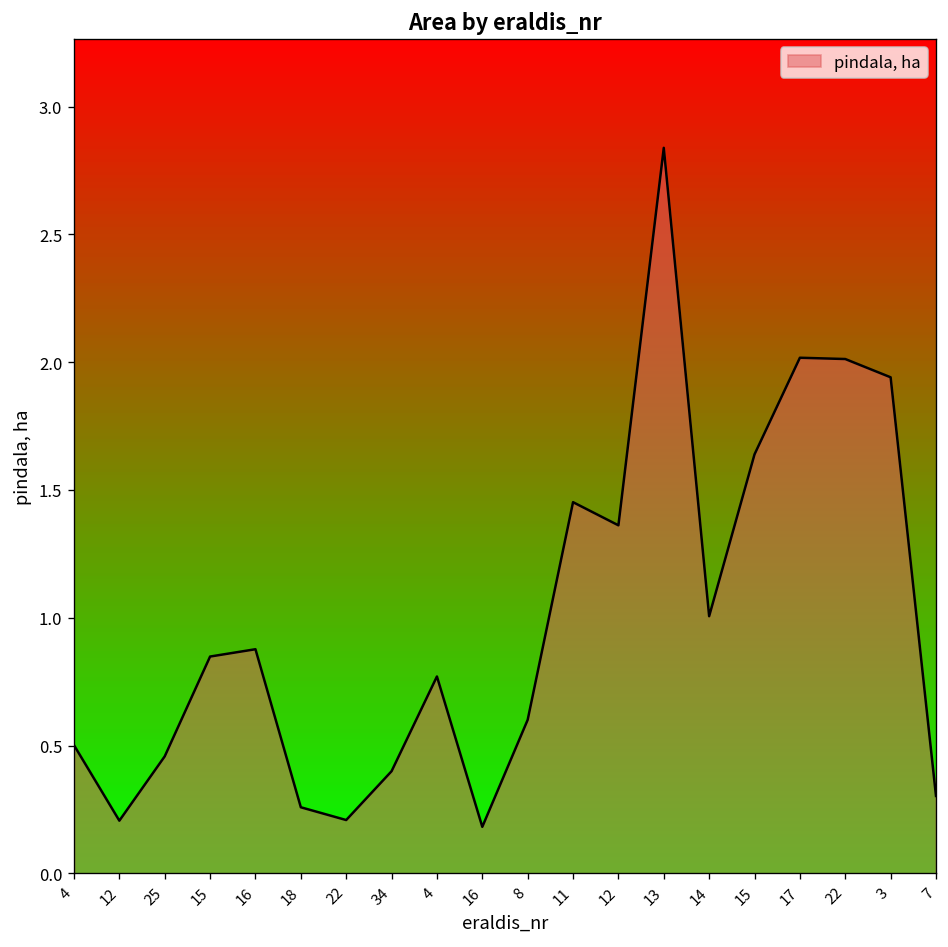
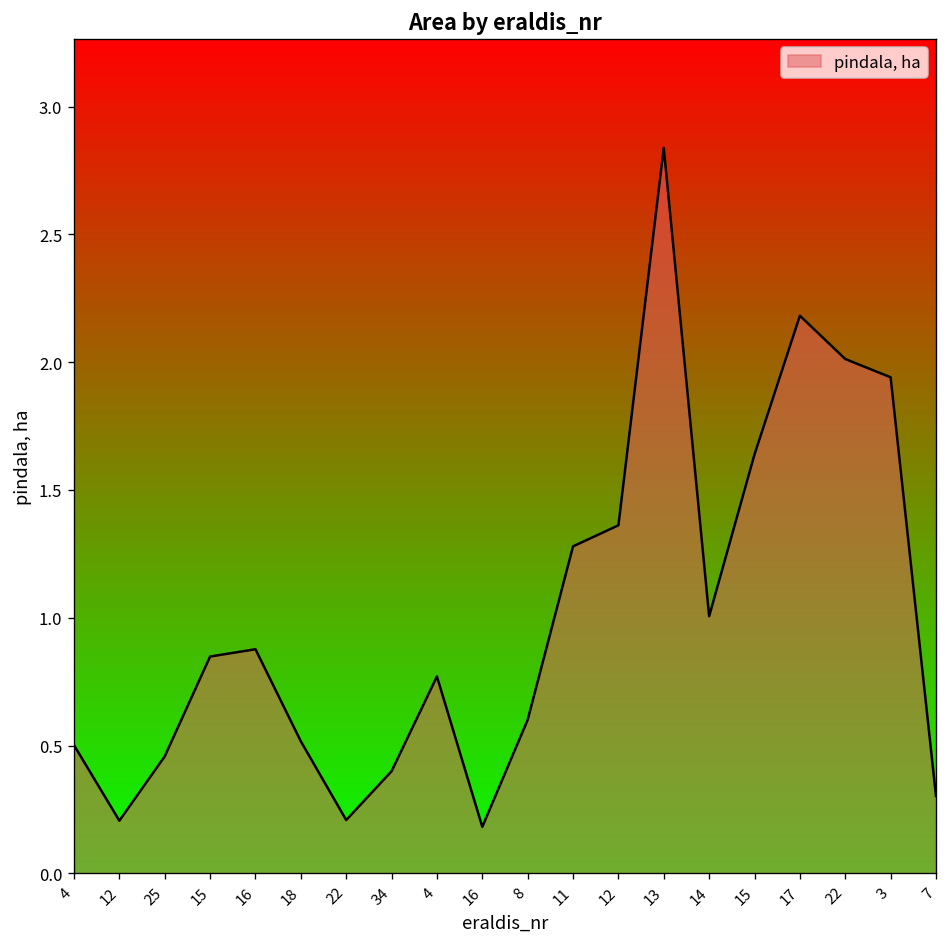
  {
    "25": 0.46,
-   "18": 0.26,
+   "18": 0.52,
    "34": 0.40,
    "8": 0.60,
-   "11": 1.45,
+   "11": 1.28,
    "13": 2.84,
    "14": 1.01,
-   "17": 2.02,
+   "17": 2.18,
    "3": 1.94,
    "7": 0.30
  }
